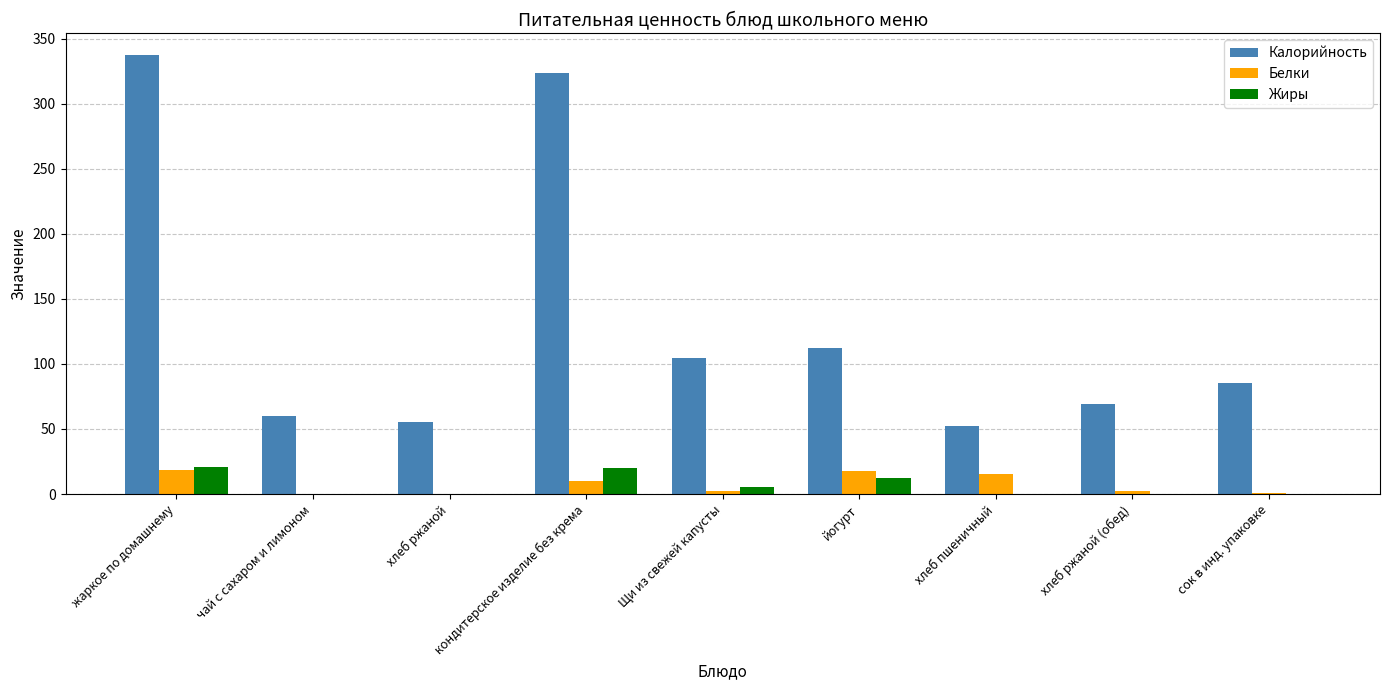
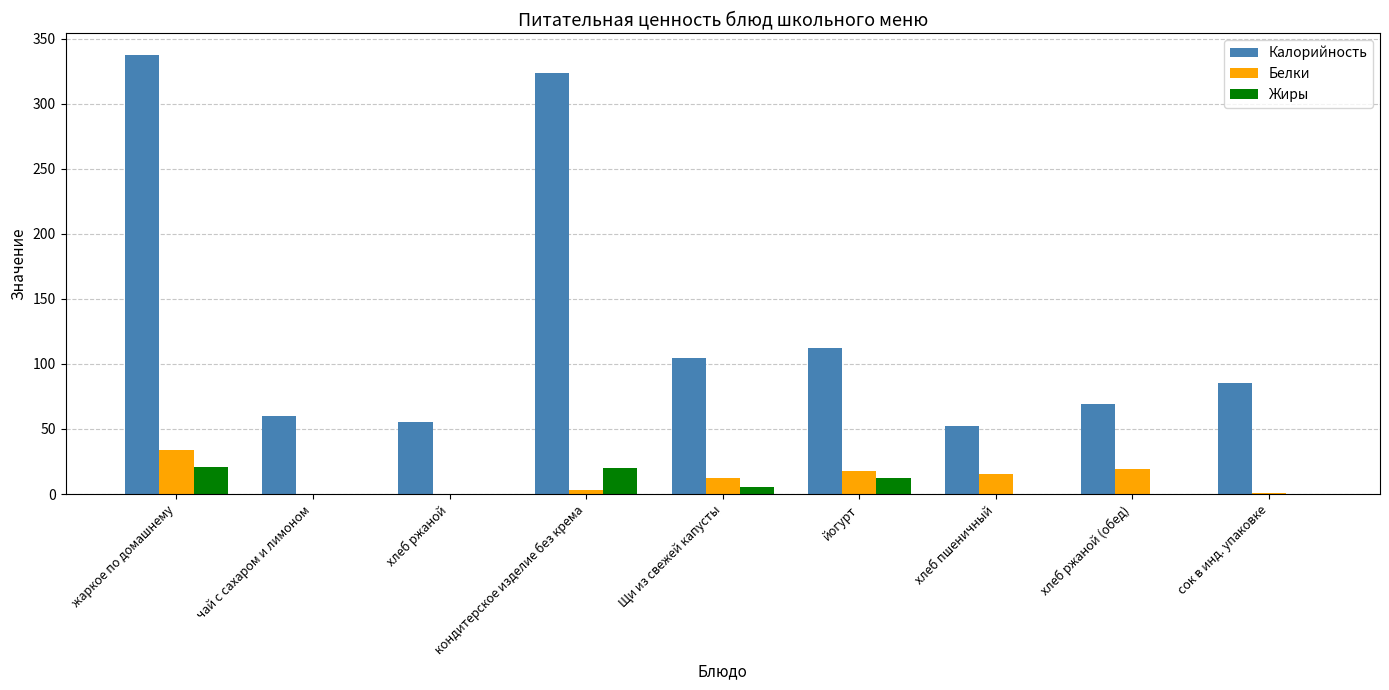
  {
    "Калорийность": {
      "жаркое по домашнему": 337,
      "чай с сахаром и лимоном": 60,
      "хлеб ржаной": 55,
      "кондитерское изделие без крема": 323,
      "Щи из свежей капусты": 104,
      "йогурт": 113,
      "хлеб пшеничный": 52,
      "хлеб ржаной (обед)": 69,
      "сок в инд. упаковке": 85
    },
    "Белки": {
-     "жаркое по домашнему": 19,
-     "кондитерское изделие без крема": 10,
-     "Щи из свежей капусты": 2,
+     "жаркое по домашнему": 34,
+     "кондитерское изделие без крема": 3,
+     "Щи из свежей капусты": 12,
      "йогурт": 17,
      "хлеб пшеничный": 15,
-     "хлеб ржаной (обед)": 2
+     "хлеб ржаной (обед)": 20
    },
    "Жиры": {
      "жаркое по домашнему": 21,
      "кондитерское изделие без крема": 20,
      "Щи из свежей капусты": 6,
      "йогурт": 13,
      "сок в инд. упаковке": 0
    }
  }
